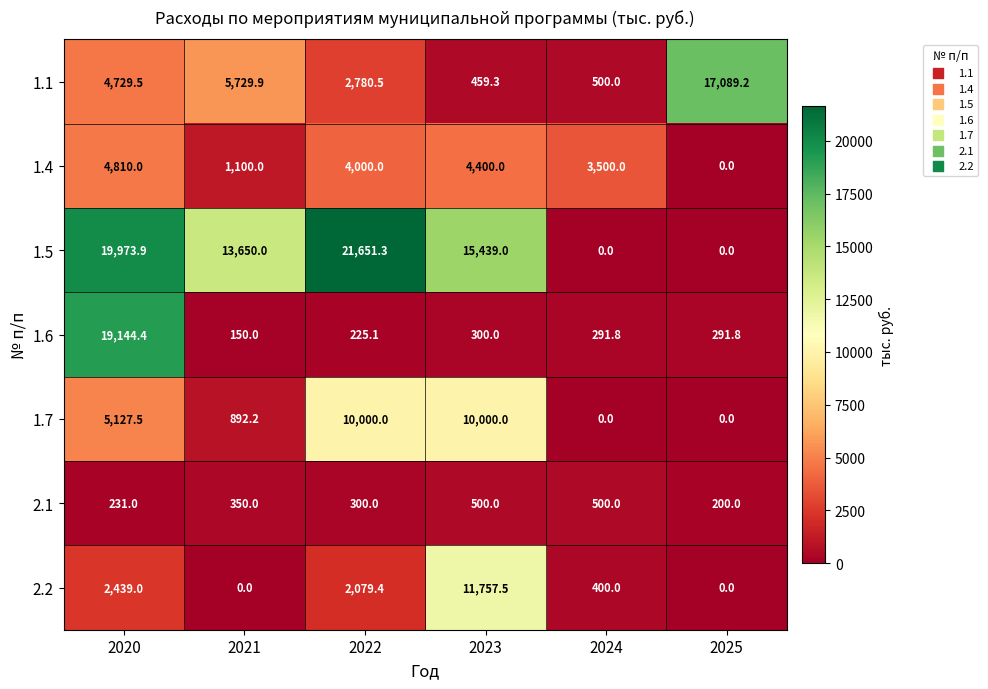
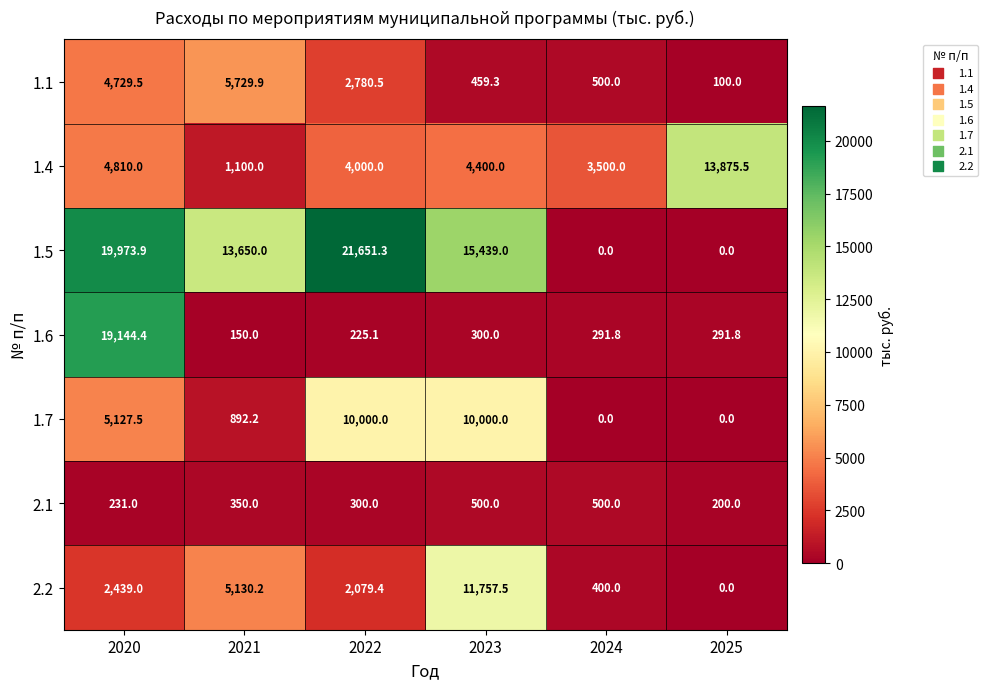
  {
    "1.1": {
      "2020": "4,729.5",
      "2021": "5,729.9",
      "2022": "2,780.5",
      "2023": "459.3",
      "2024": "500.0",
-     "2025": "17,089.2"
+     "2025": "100.0"
    },
    "1.4": {
      "2020": "4,810.0",
      "2021": "1,100.0",
      "2022": "4,000.0",
      "2023": "4,400.0",
      "2024": "3,500.0",
-     "2025": "0.0"
+     "2025": "13,875.5"
    },
    "1.5": {
      "2020": "19,973.9",
      "2021": "13,650.0",
      "2022": "21,651.3",
      "2023": "15,439.0",
      "2024": "0.0",
      "2025": "0.0"
    },
    "1.6": {
      "2020": "19,144.4",
      "2021": "150.0",
      "2022": "225.1",
      "2023": "300.0",
      "2024": "291.8",
      "2025": "291.8"
    },
    "1.7": {
      "2020": "5,127.5",
      "2021": "892.2",
      "2022": "10,000.0",
      "2023": "10,000.0",
      "2024": "0.0",
      "2025": "0.0"
    },
    "2.1": {
      "2020": "231.0",
      "2021": "350.0",
      "2022": "300.0",
      "2023": "500.0",
      "2024": "500.0",
      "2025": "200.0"
    },
    "2.2": {
      "2020": "2,439.0",
-     "2021": "0.0",
+     "2021": "5,130.2",
      "2022": "2,079.4",
      "2023": "11,757.5",
      "2024": "400.0",
      "2025": "0.0"
    }
  }
